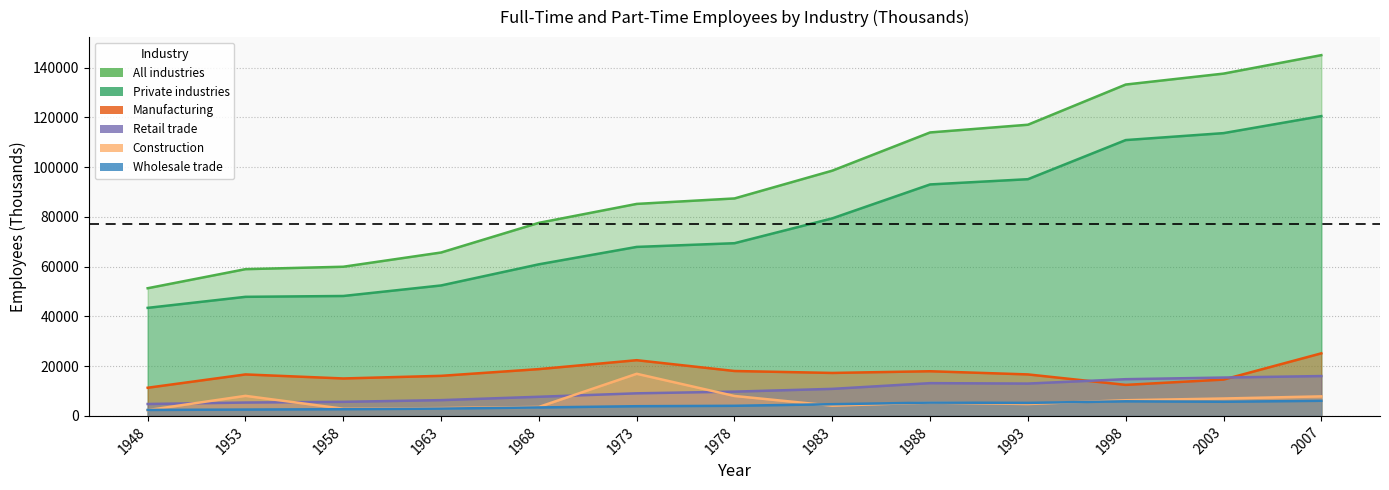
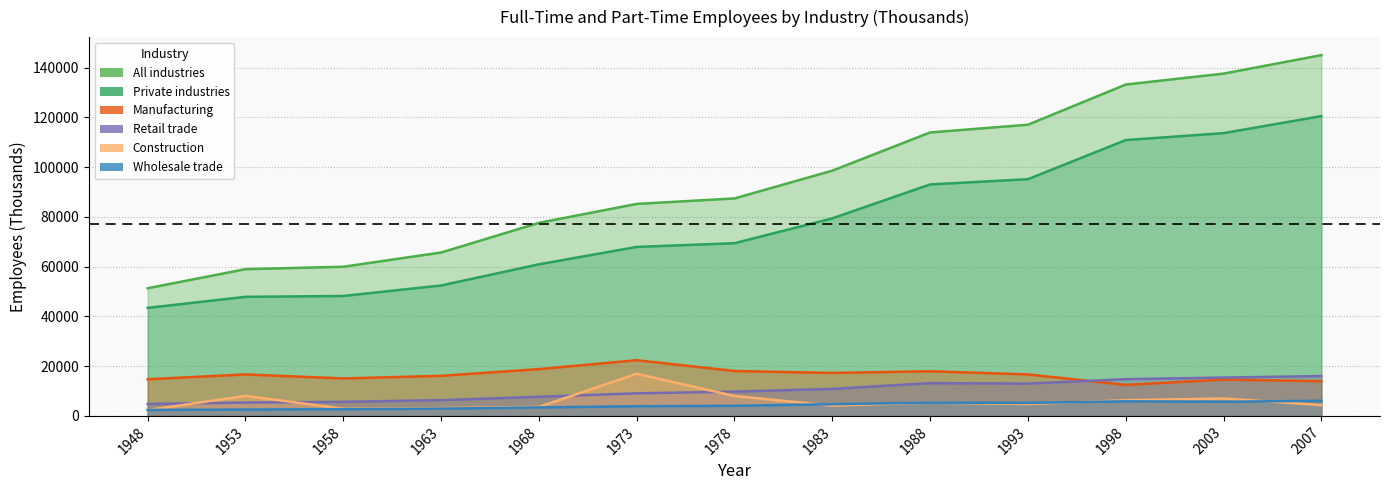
  {
    "Manufacturing": {
-     "1948": 11000,
+     "1948": 15000,
      "1953": 17000,
      "1958": 15000,
      "1963": 16000,
      "1968": 19000,
      "1973": 22000,
      "1978": 18000,
      "1983": 17000,
      "1988": 18000,
      "1993": 17000,
      "1998": 12000,
-     "2007": 25000
+     "2007": 14000
    },
    "Construction": {
      "1953": 8000,
      "1973": 17000,
      "1978": 8000,
      "2003": 7000,
-     "2007": 8000
+     "2007": 4000
    }
  }
